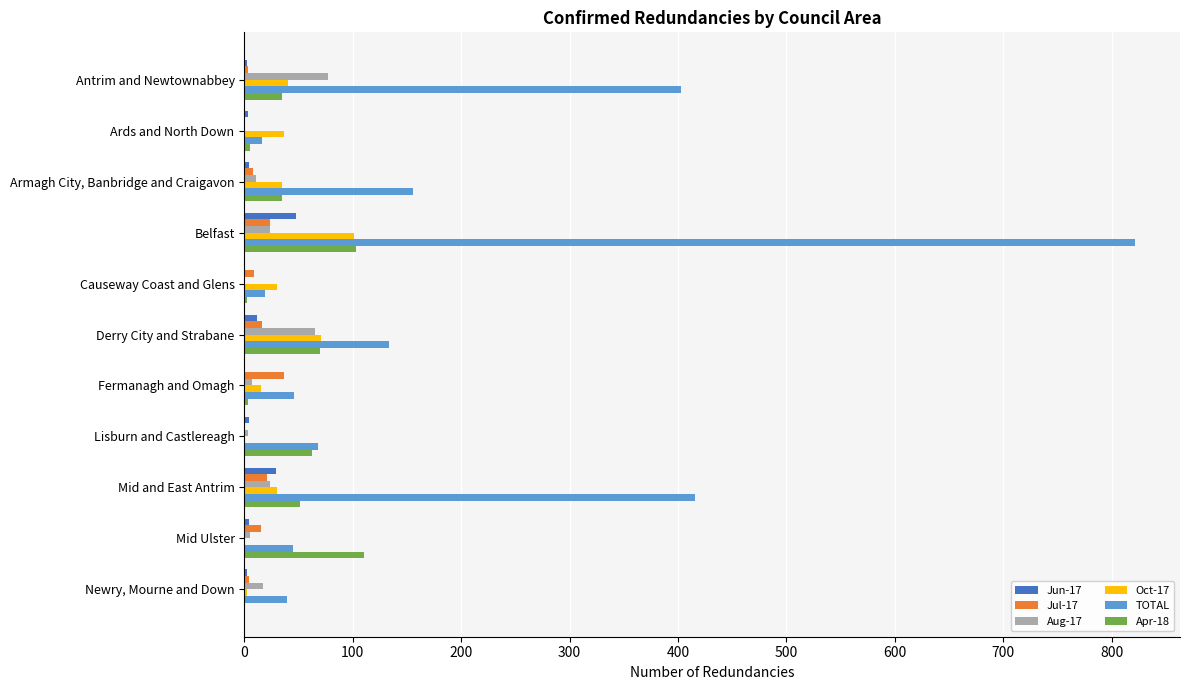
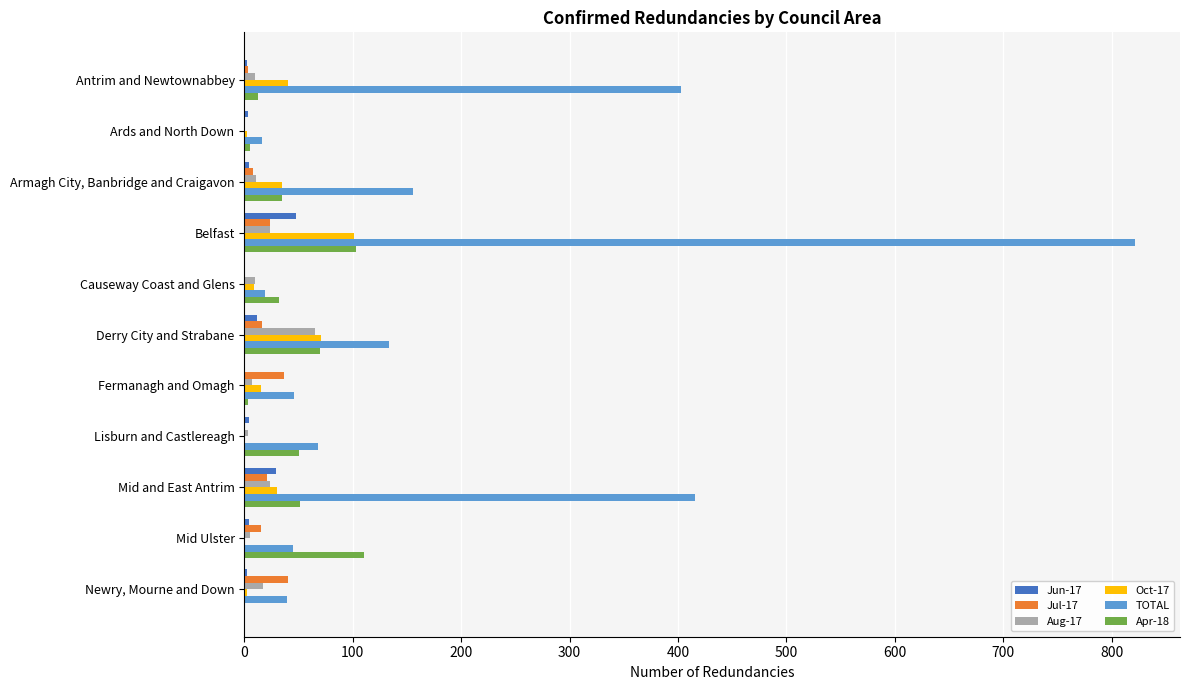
  {
    "Jul-17": {
      "Antrim and Newtownabbey": 3,
      "Armagh City, Banbridge and Craigavon": 8,
      "Belfast": 24,
-     "Causeway Coast and Glens": 9,
+     "Causeway Coast and Glens": 1,
      "Derry City and Strabane": 16,
      "Fermanagh and Omagh": 37,
      "Lisburn and Castlereagh": 0,
      "Mid and East Antrim": 21,
      "Mid Ulster": 15,
-     "Newry, Mourne and Down": 4
+     "Newry, Mourne and Down": 40
    },
    "Aug-17": {
-     "Antrim and Newtownabbey": 77,
+     "Antrim and Newtownabbey": 10,
      "Armagh City, Banbridge and Craigavon": 11,
      "Belfast": 24,
-     "Causeway Coast and Glens": 1,
+     "Causeway Coast and Glens": 10,
      "Derry City and Strabane": 65,
      "Fermanagh and Omagh": 7,
      "Lisburn and Castlereagh": 3,
      "Mid and East Antrim": 24,
      "Mid Ulster": 5,
      "Newry, Mourne and Down": 17
    },
    "Oct-17": {
      "Antrim and Newtownabbey": 40,
-     "Ards and North Down": 37,
+     "Ards and North Down": 2,
      "Armagh City, Banbridge and Craigavon": 35,
      "Belfast": 101,
-     "Causeway Coast and Glens": 30,
+     "Causeway Coast and Glens": 9,
      "Derry City and Strabane": 71,
      "Fermanagh and Omagh": 15,
      "Lisburn and Castlereagh": 0,
      "Mid and East Antrim": 30,
      "Mid Ulster": 0
    },
    "Apr-18": {
-     "Antrim and Newtownabbey": 35,
+     "Antrim and Newtownabbey": 13,
      "Ards and North Down": 5,
      "Armagh City, Banbridge and Craigavon": 35,
      "Belfast": 103,
-     "Causeway Coast and Glens": 2,
+     "Causeway Coast and Glens": 32,
      "Derry City and Strabane": 70,
      "Fermanagh and Omagh": 3,
-     "Lisburn and Castlereagh": 62,
+     "Lisburn and Castlereagh": 50,
      "Mid and East Antrim": 51,
      "Mid Ulster": 110,
      "Newry, Mourne and Down": 0
    }
  }
